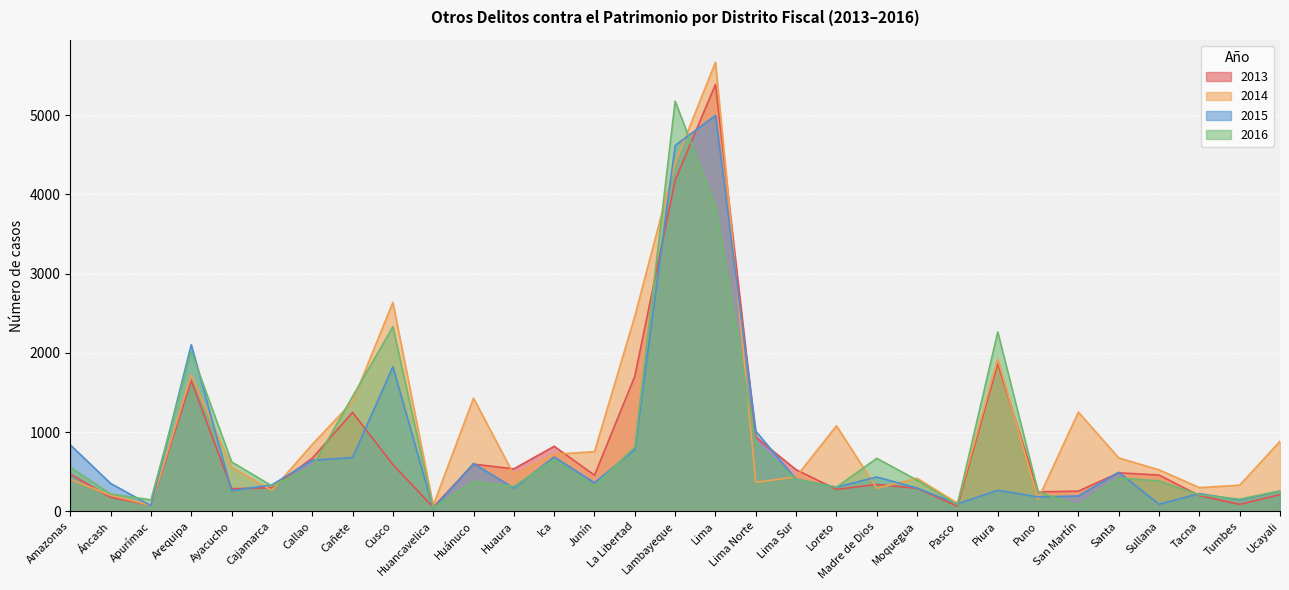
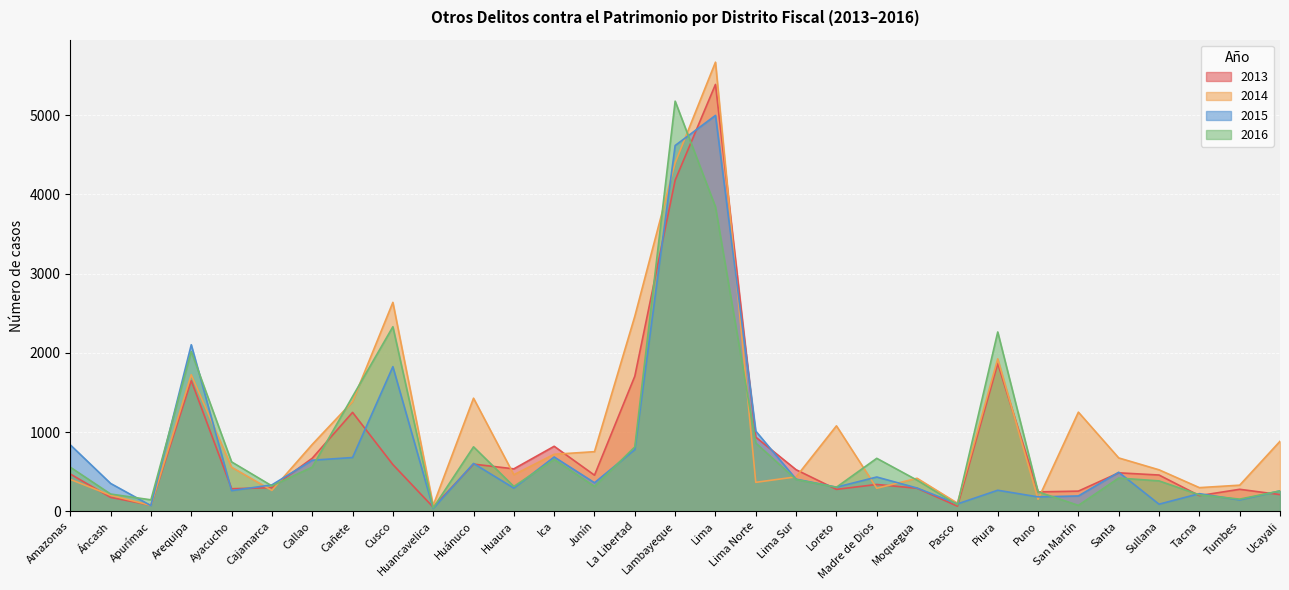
  {
    "2013": {
      "Amazonas": 500,
      "Arequipa": 1600,
      "Cañete": 1200,
      "Cusco": 600,
      "Huaura": 500,
      "Ica": 800,
      "Junín": 500,
      "La Libertad": 1700,
      "Lambayeque": 4200,
      "Lima": 5400,
      "Lima Norte": 900,
      "Lima Sur": 500,
      "Madre de Dios": 300,
      "Piura": 1900,
      "San Martín": 300,
      "Sullana": 500,
-     "Tumbes": 100,
+     "Tumbes": 300,
      "Ucayali": 200
    },
    "2014": {
      "Amazonas": 400,
      "Arequipa": 1700,
      "Ayacucho": 600,
      "Cajamarca": 300,
      "Callao": 800,
      "Cañete": 1400,
      "Cusco": 2600,
      "Huánuco": 1400,
      "Huaura": 500,
      "Ica": 700,
      "Junín": 800,
      "La Libertad": 2500,
      "Lambayeque": 4400,
      "Lima": 5700,
      "Lima Norte": 400,
      "Loreto": 1100,
      "Madre de Dios": 300,
      "Piura": 1900,
      "San Martín": 1300,
      "Santa": 700,
      "Sullana": 500,
      "Tacna": 300,
      "Tumbes": 300,
      "Ucayali": 900
    },
    "2015": {
      "Amazonas": 800,
      "Áncash": 400,
      "Arequipa": 2100,
      "Cañete": 700,
      "Cusco": 1800,
      "Junín": 400,
      "La Libertad": 800,
      "Lambayeque": 4600,
      "Lima": 5000,
      "Lima Norte": 1000,
      "Madre de Dios": 400,
      "Piura": 300,
      "San Martín": 200,
      "Sullana": 100
    },
    "2016": {
      "Amazonas": 600,
      "Apurímac": 100,
      "Arequipa": 2000,
      "Ayacucho": 600,
      "Callao": 600,
      "Cañete": 1400,
      "Cusco": 2300,
-     "Huánuco": 400,
+     "Huánuco": 800,
      "Junín": 300,
      "La Libertad": 800,
      "Lambayeque": 5200,
      "Lima": 3800,
      "Lima Norte": 900,
      "Madre de Dios": 700,
      "Piura": 2300,
      "San Martín": 100,
      "Santa": 400,
      "Sullana": 400
    }
  }
